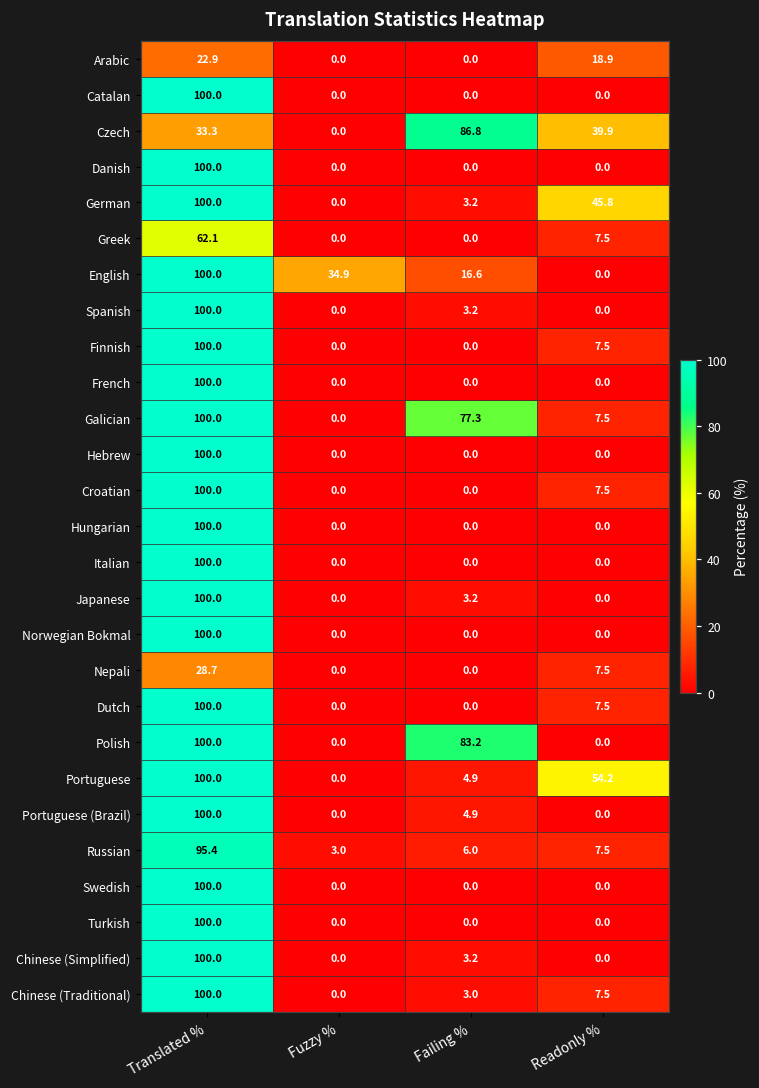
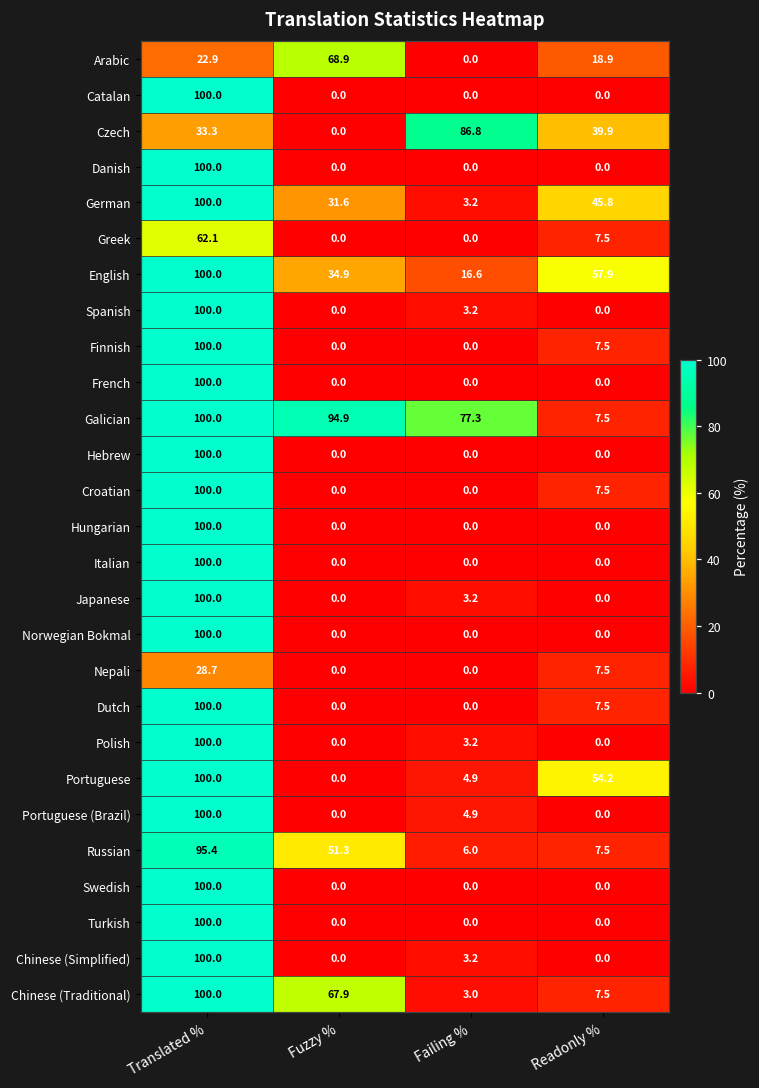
  {
    "Arabic": {
      "Translated %": 22.9,
-     "Fuzzy %": 0.0,
+     "Fuzzy %": 68.9,
      "Failing %": 0.0,
      "Readonly %": 18.9
    },
    "Catalan": {
      "Translated %": 100.0,
      "Fuzzy %": 0.0,
      "Failing %": 0.0,
      "Readonly %": 0.0
    },
    "Czech": {
      "Translated %": 33.3,
      "Fuzzy %": 0.0,
      "Failing %": 86.8,
      "Readonly %": 39.9
    },
    "Danish": {
      "Translated %": 100.0,
      "Fuzzy %": 0.0,
      "Failing %": 0.0,
      "Readonly %": 0.0
    },
    "German": {
      "Translated %": 100.0,
-     "Fuzzy %": 0.0,
+     "Fuzzy %": 31.6,
      "Failing %": 3.2,
      "Readonly %": 45.8
    },
    "Greek": {
      "Translated %": 62.1,
      "Fuzzy %": 0.0,
      "Failing %": 0.0,
      "Readonly %": 7.5
    },
    "English": {
      "Translated %": 100.0,
      "Fuzzy %": 34.9,
      "Failing %": 16.6,
-     "Readonly %": 0.0
+     "Readonly %": 57.9
    },
    "Spanish": {
      "Translated %": 100.0,
      "Fuzzy %": 0.0,
      "Failing %": 3.2,
      "Readonly %": 0.0
    },
    "Finnish": {
      "Translated %": 100.0,
      "Fuzzy %": 0.0,
      "Failing %": 0.0,
      "Readonly %": 7.5
    },
    "French": {
      "Translated %": 100.0,
      "Fuzzy %": 0.0,
      "Failing %": 0.0,
      "Readonly %": 0.0
    },
    "Galician": {
      "Translated %": 100.0,
-     "Fuzzy %": 0.0,
+     "Fuzzy %": 94.9,
      "Failing %": 77.3,
      "Readonly %": 7.5
    },
    "Hebrew": {
      "Translated %": 100.0,
      "Fuzzy %": 0.0,
      "Failing %": 0.0,
      "Readonly %": 0.0
    },
    "Croatian": {
      "Translated %": 100.0,
      "Fuzzy %": 0.0,
      "Failing %": 0.0,
      "Readonly %": 7.5
    },
    "Hungarian": {
      "Translated %": 100.0,
      "Fuzzy %": 0.0,
      "Failing %": 0.0,
      "Readonly %": 0.0
    },
    "Italian": {
      "Translated %": 100.0,
      "Fuzzy %": 0.0,
      "Failing %": 0.0,
      "Readonly %": 0.0
    },
    "Japanese": {
      "Translated %": 100.0,
      "Fuzzy %": 0.0,
      "Failing %": 3.2,
      "Readonly %": 0.0
    },
    "Norwegian Bokmal": {
      "Translated %": 100.0,
      "Fuzzy %": 0.0,
      "Failing %": 0.0,
      "Readonly %": 0.0
    },
    "Nepali": {
      "Translated %": 28.7,
      "Fuzzy %": 0.0,
      "Failing %": 0.0,
      "Readonly %": 7.5
    },
    "Dutch": {
      "Translated %": 100.0,
      "Fuzzy %": 0.0,
      "Failing %": 0.0,
      "Readonly %": 7.5
    },
    "Polish": {
      "Translated %": 100.0,
      "Fuzzy %": 0.0,
-     "Failing %": 83.2,
+     "Failing %": 3.2,
      "Readonly %": 0.0
    },
    "Portuguese": {
      "Translated %": 100.0,
      "Fuzzy %": 0.0,
      "Failing %": 4.9,
      "Readonly %": 54.2
    },
    "Portuguese (Brazil)": {
      "Translated %": 100.0,
      "Fuzzy %": 0.0,
      "Failing %": 4.9,
      "Readonly %": 0.0
    },
    "Russian": {
      "Translated %": 95.4,
-     "Fuzzy %": 3.0,
+     "Fuzzy %": 51.3,
      "Failing %": 6.0,
      "Readonly %": 7.5
    },
    "Swedish": {
      "Translated %": 100.0,
      "Fuzzy %": 0.0,
      "Failing %": 0.0,
      "Readonly %": 0.0
    },
    "Turkish": {
      "Translated %": 100.0,
      "Fuzzy %": 0.0,
      "Failing %": 0.0,
      "Readonly %": 0.0
    },
    "Chinese (Simplified)": {
      "Translated %": 100.0,
      "Fuzzy %": 0.0,
      "Failing %": 3.2,
      "Readonly %": 0.0
    },
    "Chinese (Traditional)": {
      "Translated %": 100.0,
-     "Fuzzy %": 0.0,
+     "Fuzzy %": 67.9,
      "Failing %": 3.0,
      "Readonly %": 7.5
    }
  }
